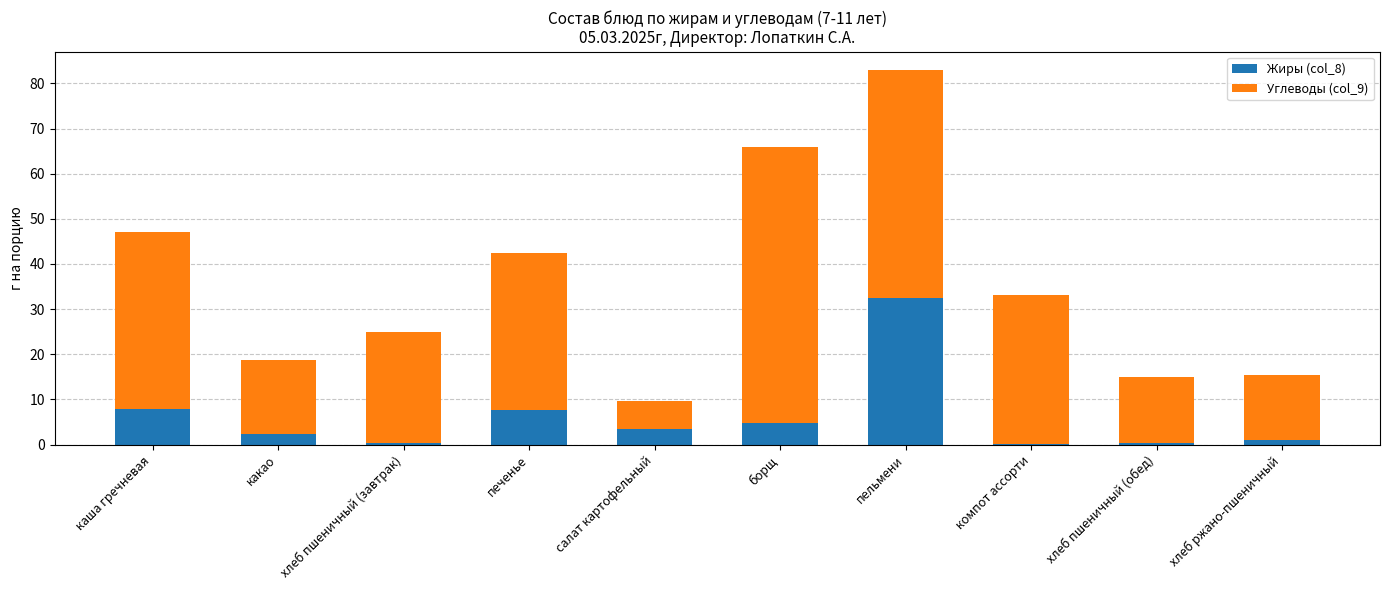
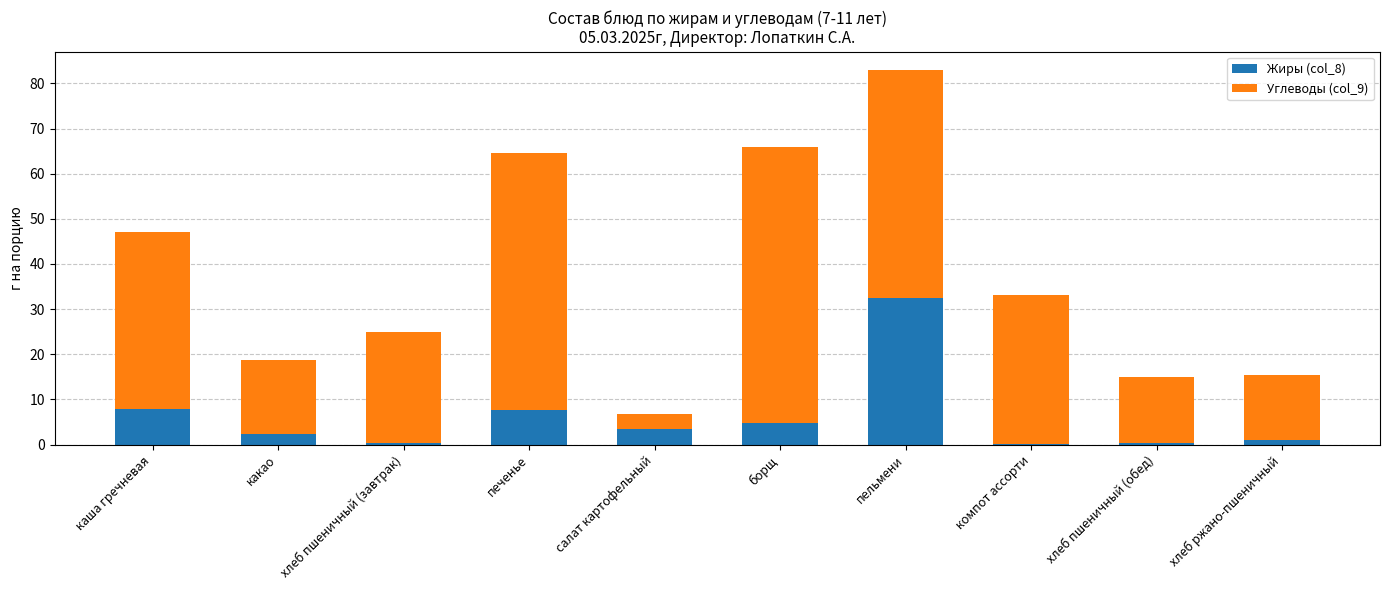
  {
    "Жиры (col_8)": {
      "каша гречневая": 8,
      "какао": 2,
      "печенье": 8,
      "салат картофельный": 4,
      "борщ": 5,
      "пельмени": 32,
      "хлеб ржано-пшеничный": 1
    },
    "Углеводы (col_9)": {
      "каша гречневая": 39,
      "какао": 16,
      "хлеб пшеничный (завтрак)": 25,
-     "печенье": 35,
-     "салат картофельный": 6,
+     "печенье": 57,
+     "салат картофельный": 3,
      "борщ": 61,
      "пельмени": 50,
      "компот ассорти": 33,
      "хлеб пшеничный (обед)": 15,
      "хлеб ржано-пшеничный": 14
    }
  }
